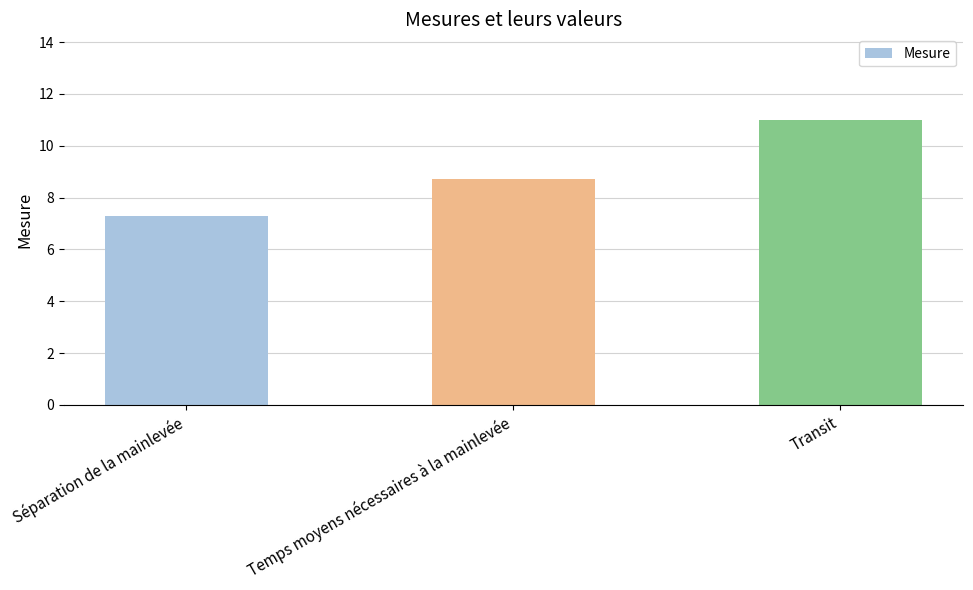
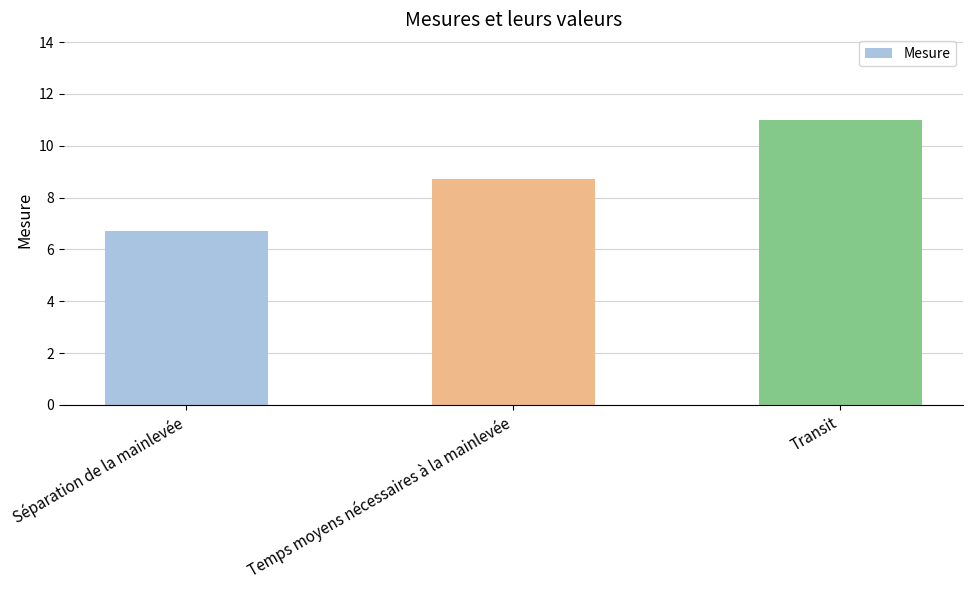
  {
-   "Séparation de la mainlevée": 7.3,
+   "Séparation de la mainlevée": 6.7,
    "Temps moyens nécessaires à la mainlevée": 8.7,
    "Transit": 11.0
  }
